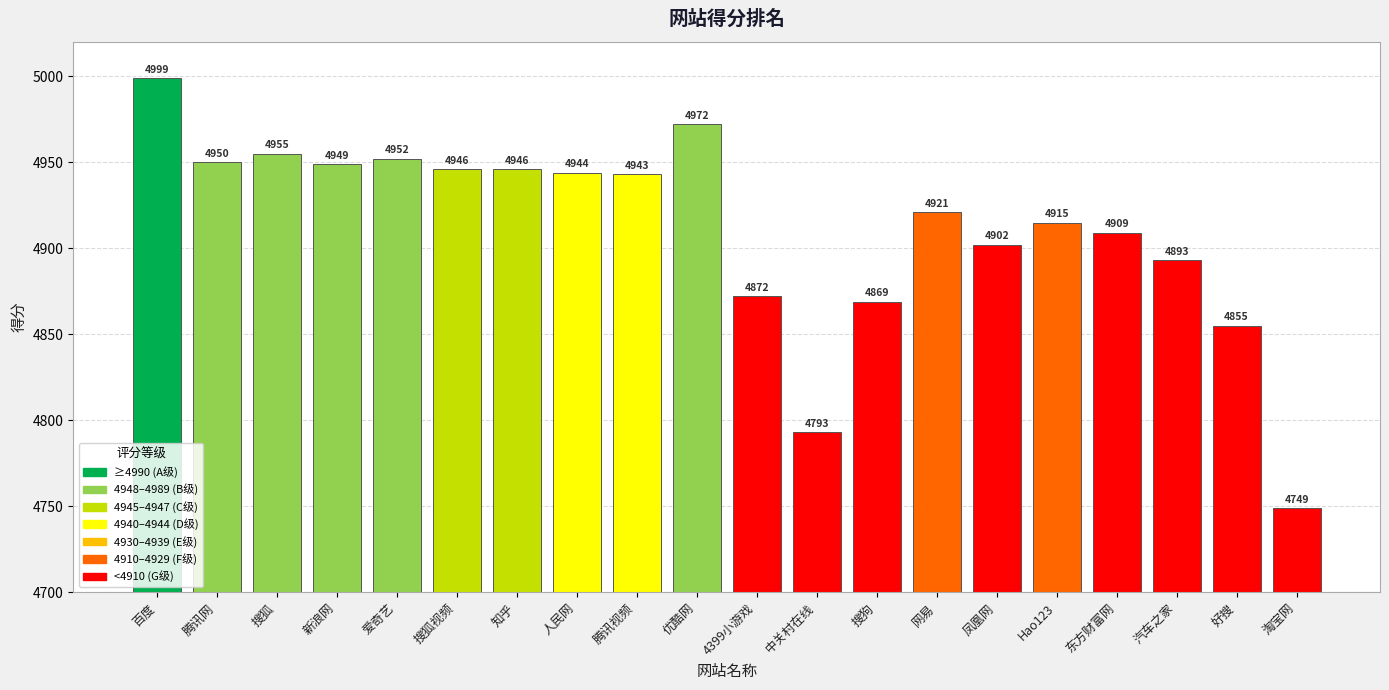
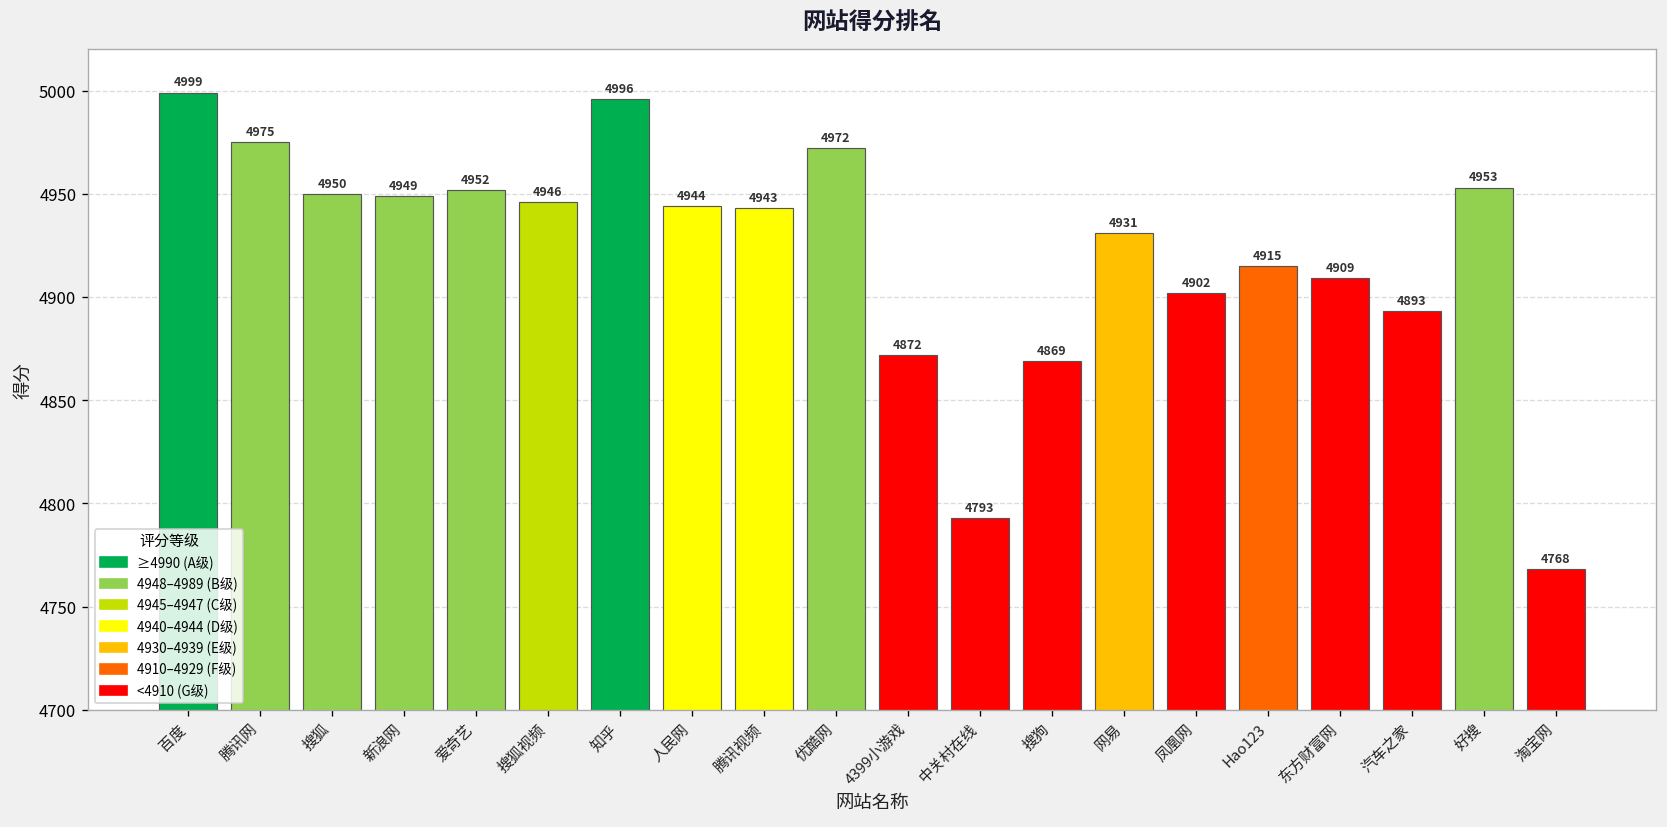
  {
    "百度": 4999,
-   "腾讯网": 4950,
-   "搜狐": 4955,
+   "腾讯网": 4975,
+   "搜狐": 4950,
    "新浪网": 4949,
    "爱奇艺": 4952,
    "搜狐视频": 4946,
-   "知乎": 4946,
+   "知乎": 4996,
    "人民网": 4944,
    "腾讯视频": 4943,
    "优酷网": 4972,
    "4399小游戏": 4872,
    "中关村在线": 4793,
    "搜狗": 4869,
-   "网易": 4921,
+   "网易": 4931,
    "凤凰网": 4902,
    "Hao123": 4915,
    "东方财富网": 4909,
    "汽车之家": 4893,
-   "好搜": 4855,
-   "淘宝网": 4749
+   "好搜": 4953,
+   "淘宝网": 4768
  }
